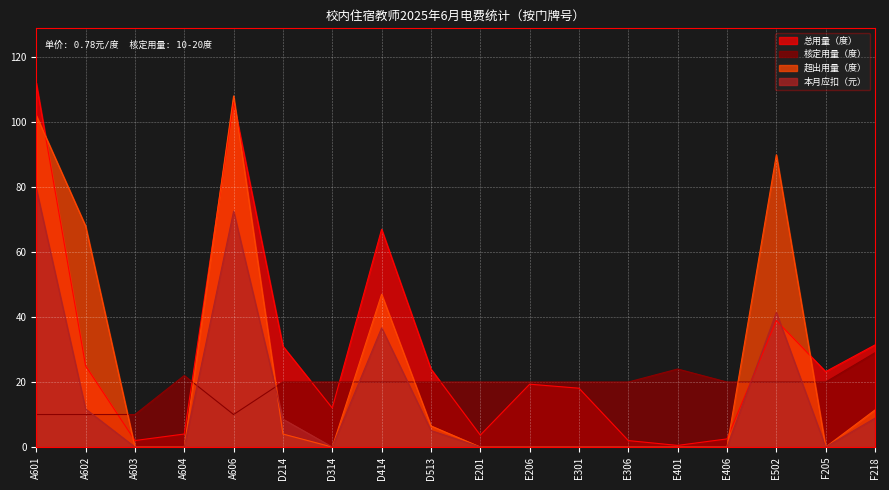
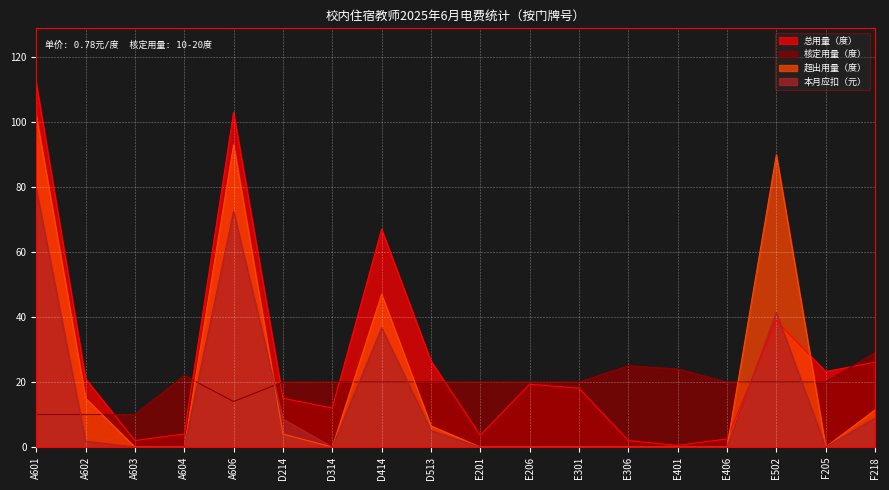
  {
    "总用量（度）": {
      "A601": 112,
-     "A602": 25,
+     "A602": 21,
      "A603": 2,
      "A604": 4,
-     "A606": 106,
-     "D214": 31,
+     "A606": 103,
+     "D214": 15,
      "D314": 12,
      "D414": 67,
-     "D513": 24,
+     "D513": 27,
      "E201": 4,
      "E301": 18,
      "E306": 2,
      "E406": 3,
      "E502": 39,
      "F205": 23,
-     "F218": 31
+     "F218": 26
    },
    "核定用量（度）": {
      "A601": 10,
      "A602": 10,
      "A603": 10,
      "A604": 22,
-     "A606": 10,
+     "A606": 14,
      "D214": 20,
      "D314": 20,
      "D414": 20,
      "D513": 20,
      "E201": 20,
      "E301": 20,
-     "E306": 20,
+     "E306": 25,
      "E401": 24,
      "E406": 20,
      "E502": 20,
      "F205": 20,
      "F218": 29
    },
    "超出用量（度）": {
      "A601": 102,
-     "A602": 68,
-     "A606": 108,
+     "A602": 15,
+     "A606": 93,
      "D214": 4,
      "D414": 47,
      "D513": 7,
      "E502": 90,
      "F218": 11
    },
    "本月应扣（元）": {
      "A601": 80,
-     "A602": 12,
+     "A602": 2,
      "A606": 73,
      "D214": 9,
      "D414": 37,
      "D513": 5,
      "E502": 41,
      "F218": 9
    }
  }
